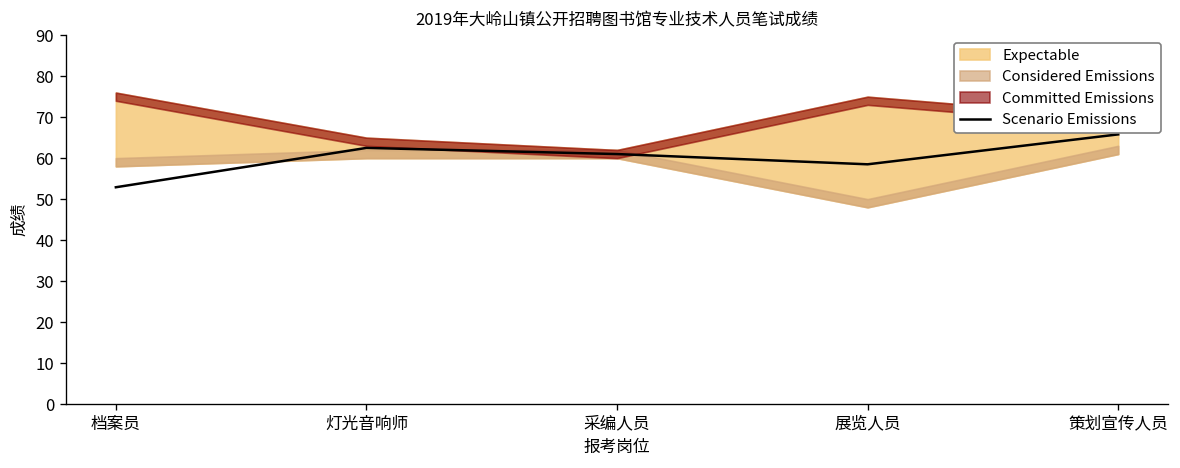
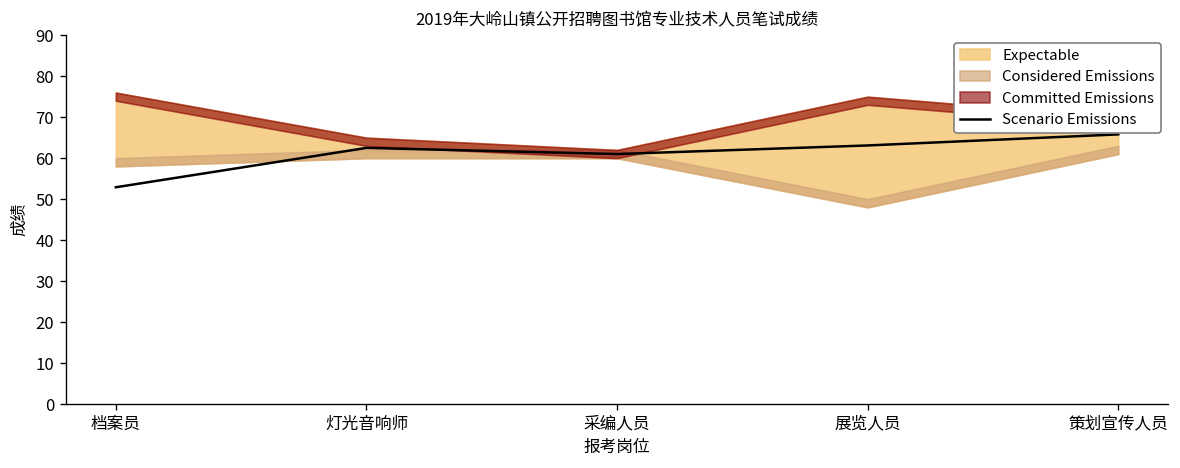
  {
    "Scenario Emissions": {
      "档案员": 53,
      "采编人员": 61,
-     "展览人员": 59
+     "展览人员": 63
    }
  }
